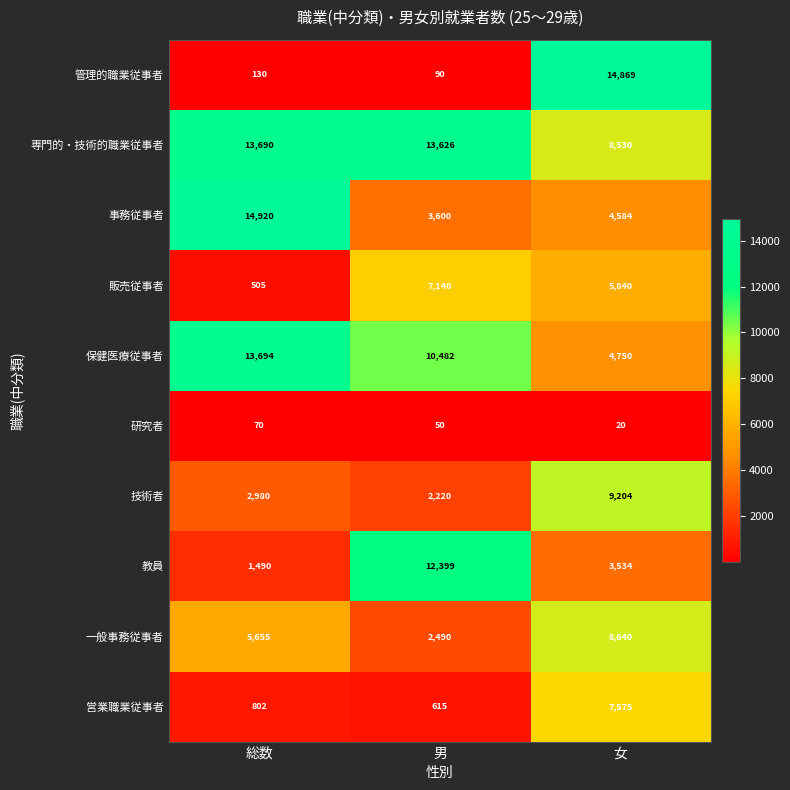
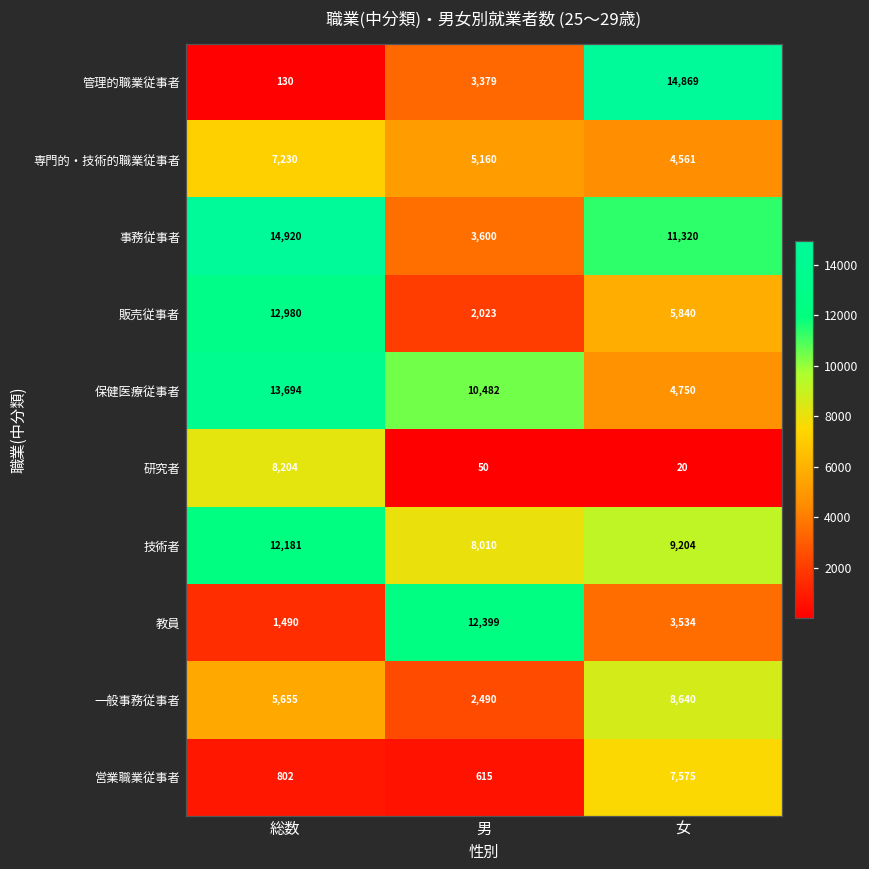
  {
    "管理的職業従事者": {
      "総数": "130",
-     "男": "90",
+     "男": "3,379",
      "女": "14,869"
    },
    "専門的・技術的職業従事者": {
-     "総数": "13,690",
-     "男": "13,626",
-     "女": "8,530"
+     "総数": "7,230",
+     "男": "5,160",
+     "女": "4,561"
    },
    "事務従事者": {
      "総数": "14,920",
      "男": "3,600",
-     "女": "4,584"
+     "女": "11,320"
    },
    "販売従事者": {
-     "総数": "505",
-     "男": "7,140",
+     "総数": "12,980",
+     "男": "2,023",
      "女": "5,840"
    },
    "保健医療従事者": {
      "総数": "13,694",
      "男": "10,482",
      "女": "4,750"
    },
    "研究者": {
-     "総数": "70",
+     "総数": "8,204",
      "男": "50",
      "女": "20"
    },
    "技術者": {
-     "総数": "2,980",
-     "男": "2,220",
+     "総数": "12,181",
+     "男": "8,010",
      "女": "9,204"
    },
    "教員": {
      "総数": "1,490",
      "男": "12,399",
      "女": "3,534"
    },
    "一般事務従事者": {
      "総数": "5,655",
      "男": "2,490",
      "女": "8,640"
    },
    "営業職業従事者": {
      "総数": "802",
      "男": "615",
      "女": "7,575"
    }
  }
